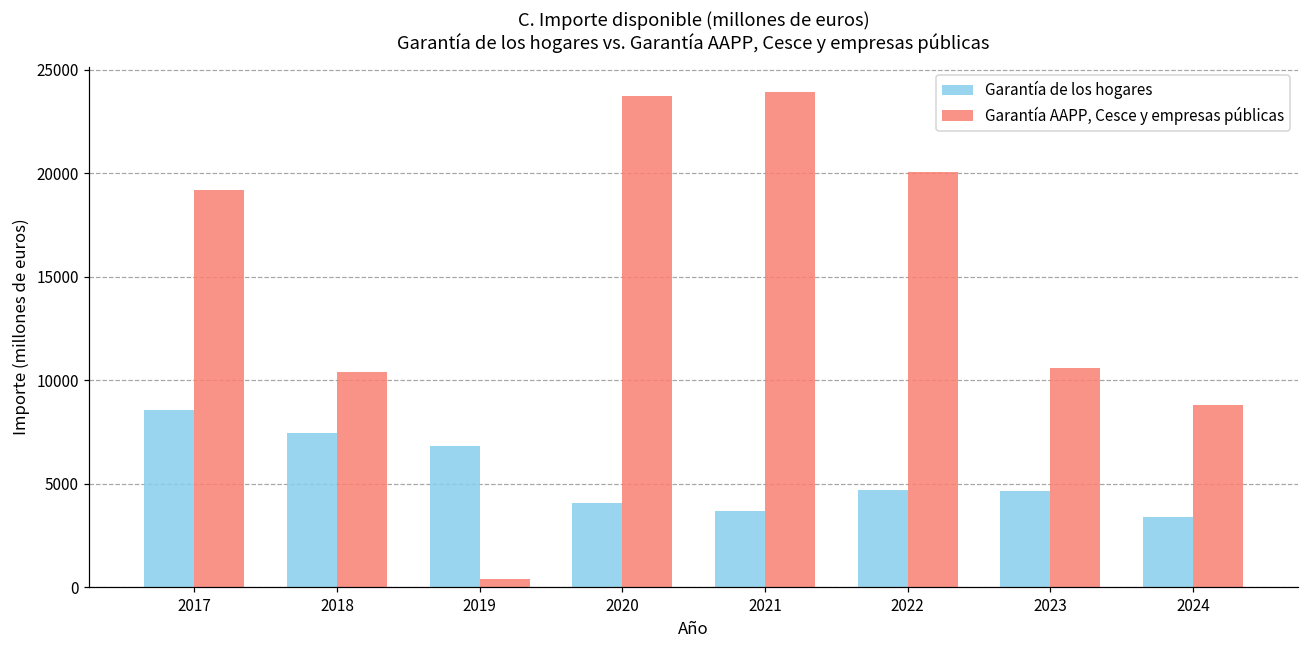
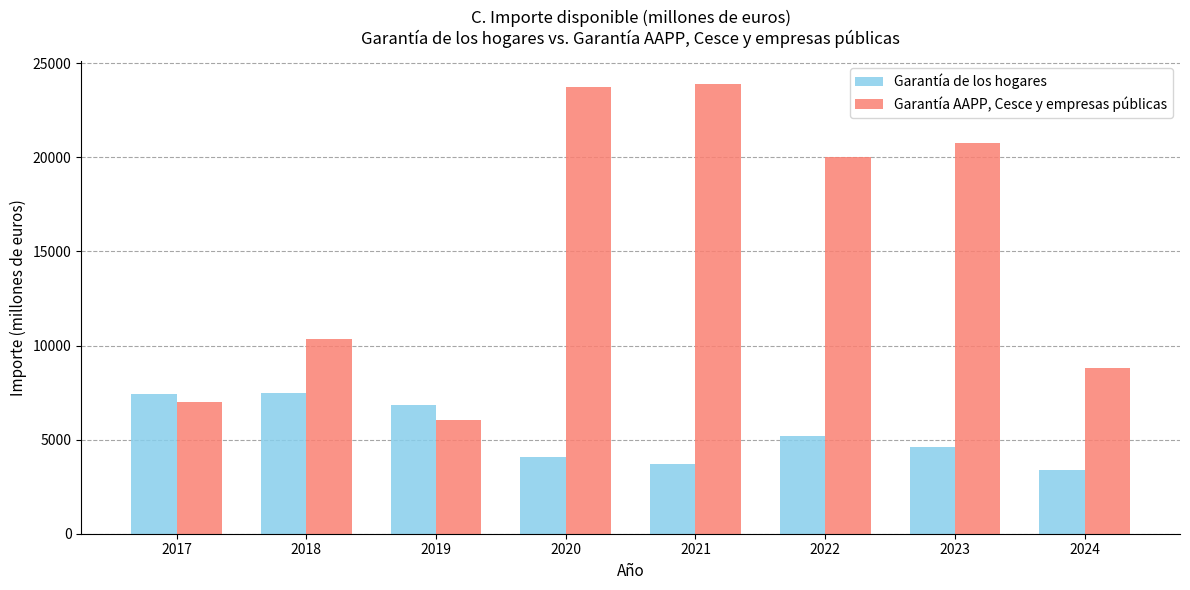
  {
    "Garantía de los hogares": {
-     "2017": 8600,
+     "2017": 7400,
      "2018": 7500,
      "2019": 6800,
      "2020": 4100,
      "2021": 3700,
-     "2022": 4700,
+     "2022": 5200,
      "2023": 4600,
      "2024": 3400
    },
    "Garantía AAPP, Cesce y empresas públicas": {
-     "2017": 19200,
+     "2017": 7000,
      "2018": 10400,
-     "2019": 400,
+     "2019": 6100,
      "2020": 23700,
      "2021": 23900,
      "2022": 20000,
-     "2023": 10600,
+     "2023": 20700,
      "2024": 8800
    }
  }
